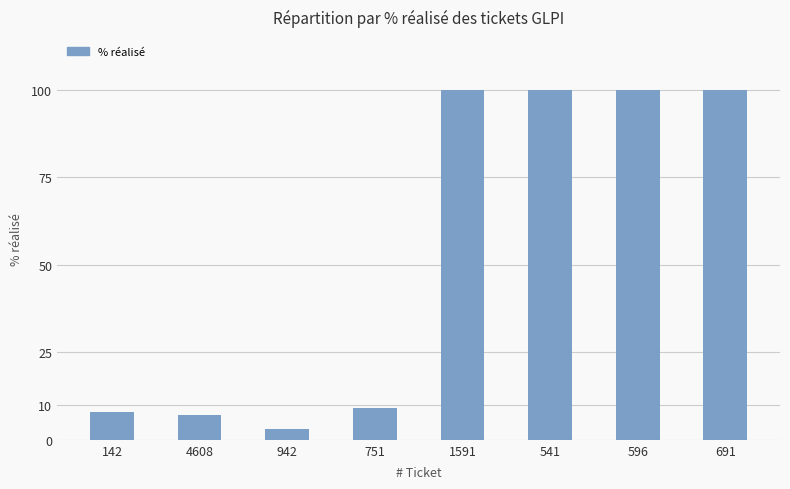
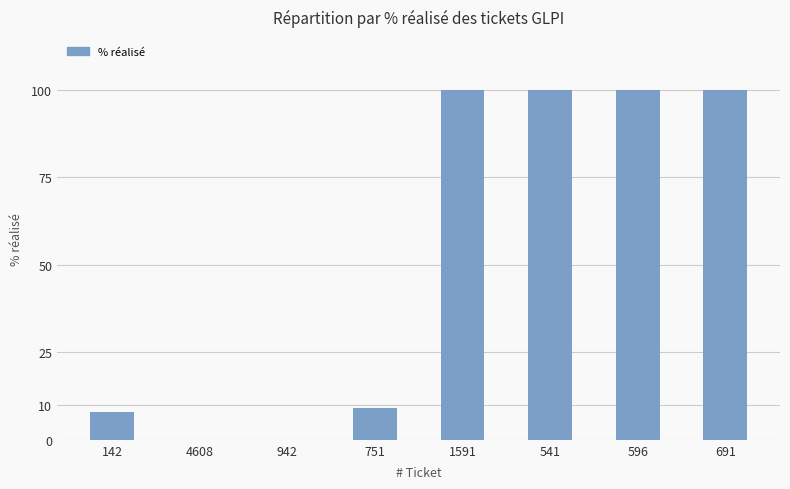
  {
    "142": 8,
-   "4608": 7,
-   "942": 3,
+   "4608": 0,
+   "942": 0,
    "751": 9,
    "1591": 100,
    "541": 100,
    "596": 100,
    "691": 100
  }
